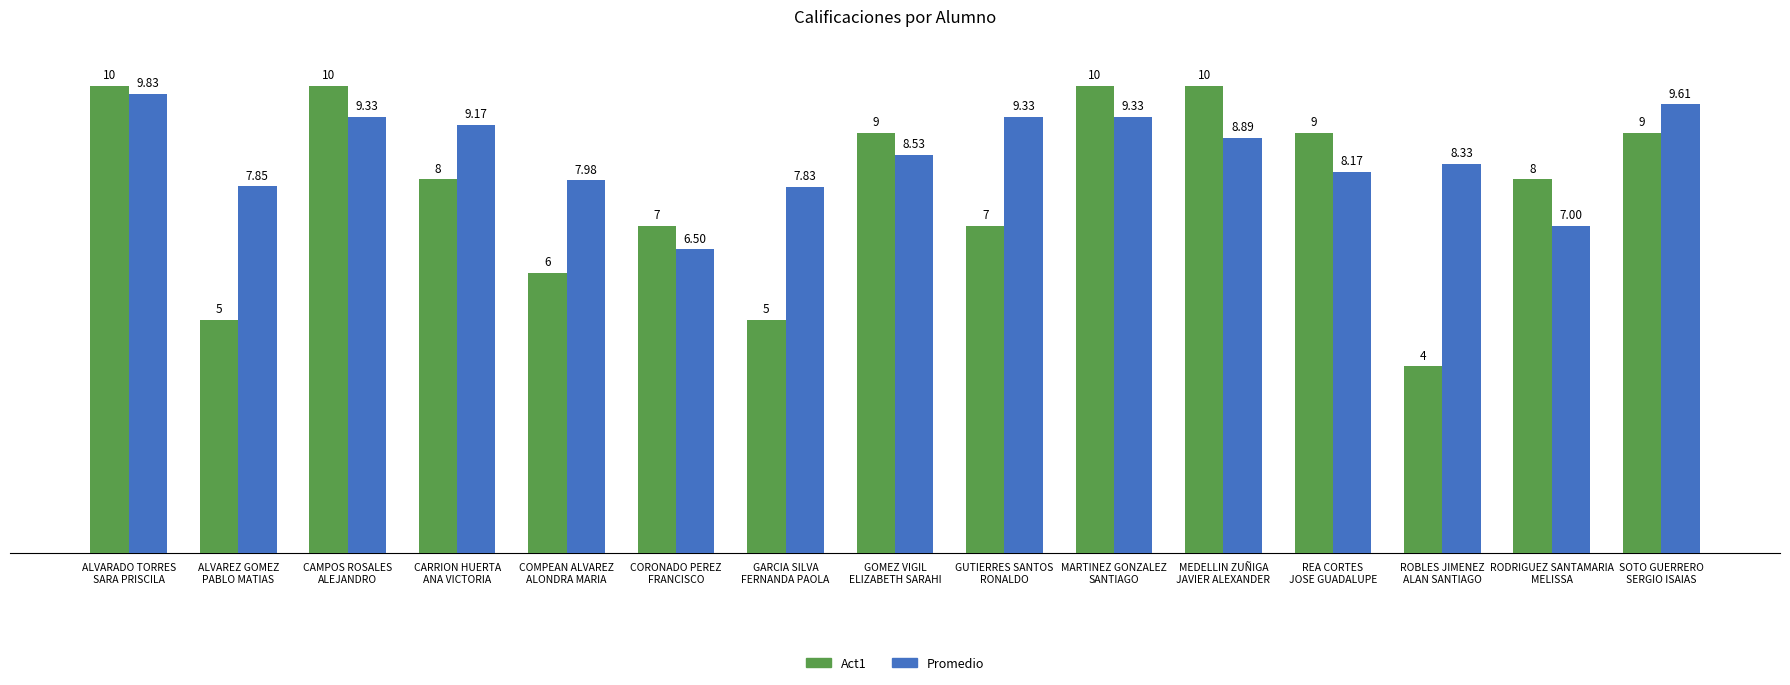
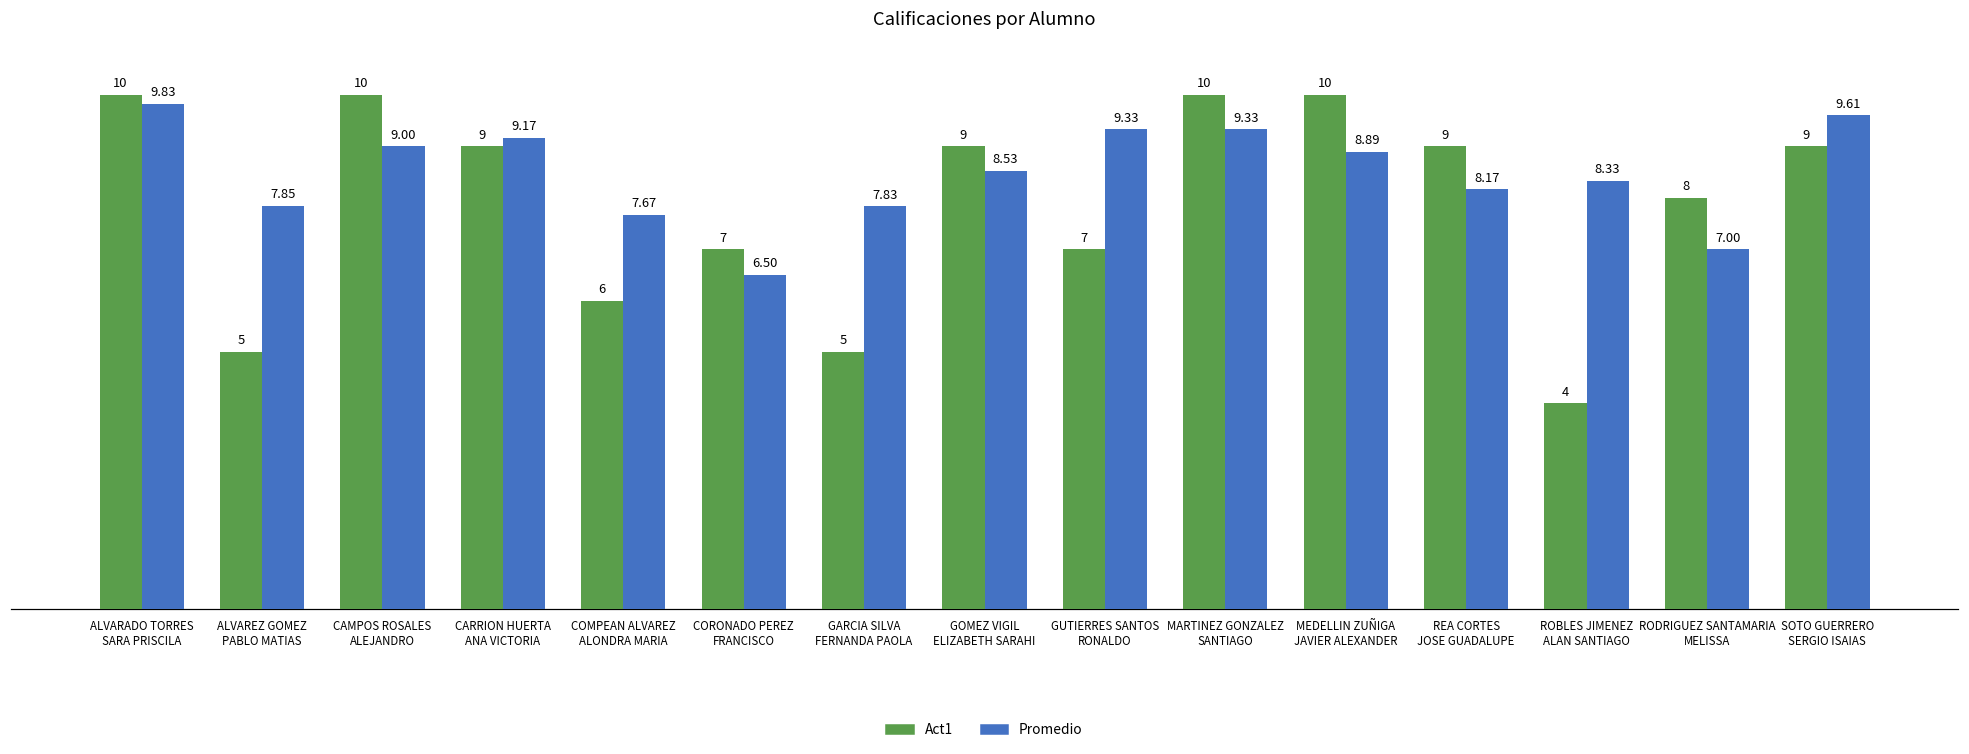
  {
    "Act1": {
      "ALVARADO TORRES SARA PRISCILA": 10,
      "ALVAREZ GOMEZ PABLO MATIAS": 5,
      "CAMPOS ROSALES ALEJANDRO": 10,
-     "CARRION HUERTA ANA VICTORIA": 8,
+     "CARRION HUERTA ANA VICTORIA": 9,
      "COMPEAN ALVAREZ ALONDRA MARIA": 6,
      "CORONADO PEREZ FRANCISCO": 7,
      "GARCIA SILVA FERNANDA PAOLA": 5,
      "GOMEZ VIGIL ELIZABETH SARAHI": 9,
      "GUTIERRES SANTOS RONALDO": 7,
      "MARTINEZ GONZALEZ SANTIAGO": 10,
      "MEDELLIN ZUÑIGA JAVIER ALEXANDER": 10,
      "REA CORTES JOSE GUADALUPE": 9,
      "ROBLES JIMENEZ ALAN SANTIAGO": 4,
      "RODRIGUEZ SANTAMARIA MELISSA": 8,
      "SOTO GUERRERO SERGIO ISAIAS": 9
    },
    "Promedio": {
      "ALVARADO TORRES SARA PRISCILA": 9.83,
      "ALVAREZ GOMEZ PABLO MATIAS": 7.85,
-     "CAMPOS ROSALES ALEJANDRO": 9.33,
+     "CAMPOS ROSALES ALEJANDRO": 9.00,
      "CARRION HUERTA ANA VICTORIA": 9.17,
-     "COMPEAN ALVAREZ ALONDRA MARIA": 7.98,
+     "COMPEAN ALVAREZ ALONDRA MARIA": 7.67,
      "CORONADO PEREZ FRANCISCO": 6.50,
      "GARCIA SILVA FERNANDA PAOLA": 7.83,
      "GOMEZ VIGIL ELIZABETH SARAHI": 8.53,
      "GUTIERRES SANTOS RONALDO": 9.33,
      "MARTINEZ GONZALEZ SANTIAGO": 9.33,
      "MEDELLIN ZUÑIGA JAVIER ALEXANDER": 8.89,
      "REA CORTES JOSE GUADALUPE": 8.17,
      "ROBLES JIMENEZ ALAN SANTIAGO": 8.33,
      "RODRIGUEZ SANTAMARIA MELISSA": 7.00,
      "SOTO GUERRERO SERGIO ISAIAS": 9.61
    }
  }
